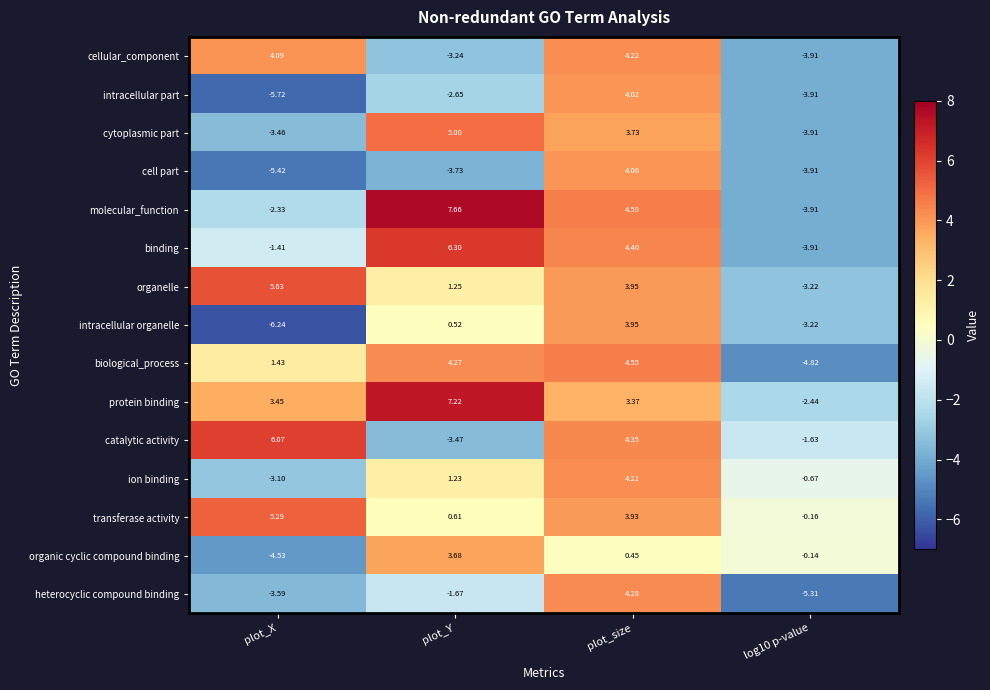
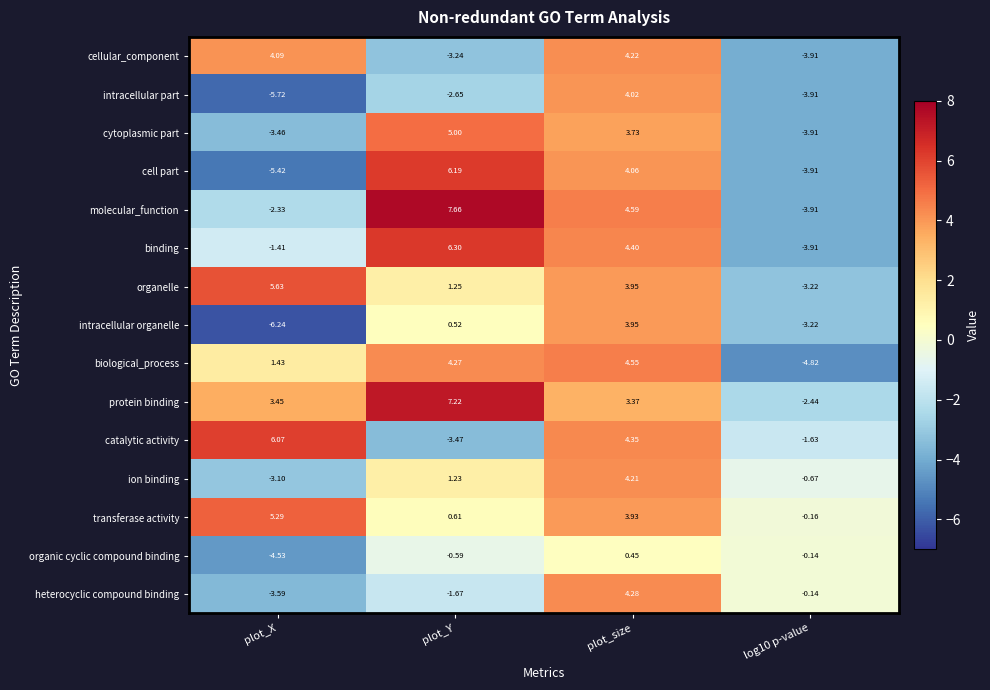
  {
    "cellular_component": {
      "plot_X": 4.09,
      "plot_Y": -3.24,
      "plot_size": 4.22,
      "log10 p-value": -3.91
    },
    "intracellular part": {
      "plot_X": -5.72,
      "plot_Y": -2.65,
      "plot_size": 4.02,
      "log10 p-value": -3.91
    },
    "cytoplasmic part": {
      "plot_X": -3.46,
      "plot_Y": 5.00,
      "plot_size": 3.73,
      "log10 p-value": -3.91
    },
    "cell part": {
      "plot_X": -5.42,
-     "plot_Y": -3.73,
+     "plot_Y": 6.19,
      "plot_size": 4.06,
      "log10 p-value": -3.91
    },
    "molecular_function": {
      "plot_X": -2.33,
      "plot_Y": 7.66,
      "plot_size": 4.59,
      "log10 p-value": -3.91
    },
    "binding": {
      "plot_X": -1.41,
      "plot_Y": 6.30,
      "plot_size": 4.40,
      "log10 p-value": -3.91
    },
    "organelle": {
      "plot_X": 5.63,
      "plot_Y": 1.25,
      "plot_size": 3.95,
      "log10 p-value": -3.22
    },
    "intracellular organelle": {
      "plot_X": -6.24,
      "plot_Y": 0.52,
      "plot_size": 3.95,
      "log10 p-value": -3.22
    },
    "biological_process": {
      "plot_X": 1.43,
      "plot_Y": 4.27,
      "plot_size": 4.55,
      "log10 p-value": -4.82
    },
    "protein binding": {
      "plot_X": 3.45,
      "plot_Y": 7.22,
      "plot_size": 3.37,
      "log10 p-value": -2.44
    },
    "catalytic activity": {
      "plot_X": 6.07,
      "plot_Y": -3.47,
      "plot_size": 4.35,
      "log10 p-value": -1.63
    },
    "ion binding": {
      "plot_X": -3.10,
      "plot_Y": 1.23,
      "plot_size": 4.21,
      "log10 p-value": -0.67
    },
    "transferase activity": {
      "plot_X": 5.29,
      "plot_Y": 0.61,
      "plot_size": 3.93,
      "log10 p-value": -0.16
    },
    "organic cyclic compound binding": {
      "plot_X": -4.53,
-     "plot_Y": 3.68,
+     "plot_Y": -0.59,
      "plot_size": 0.45,
      "log10 p-value": -0.14
    },
    "heterocyclic compound binding": {
      "plot_X": -3.59,
      "plot_Y": -1.67,
      "plot_size": 4.28,
-     "log10 p-value": -5.31
+     "log10 p-value": -0.14
    }
  }
